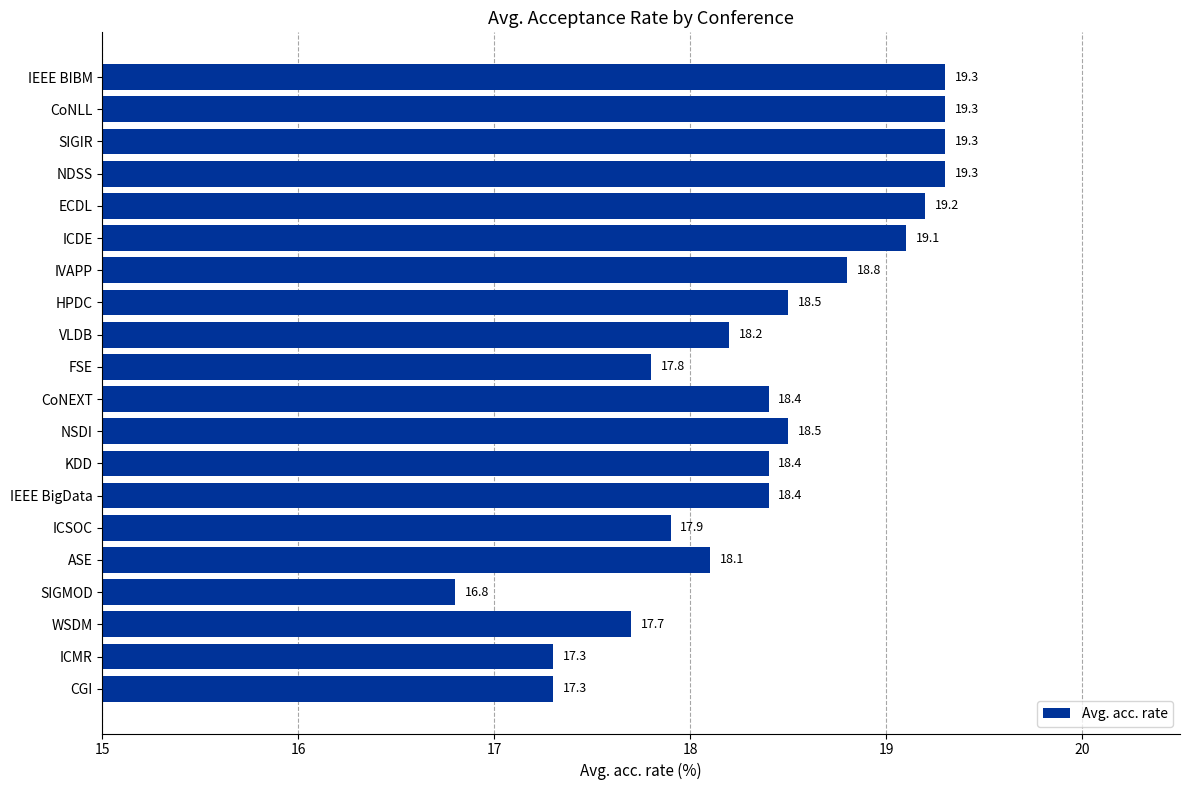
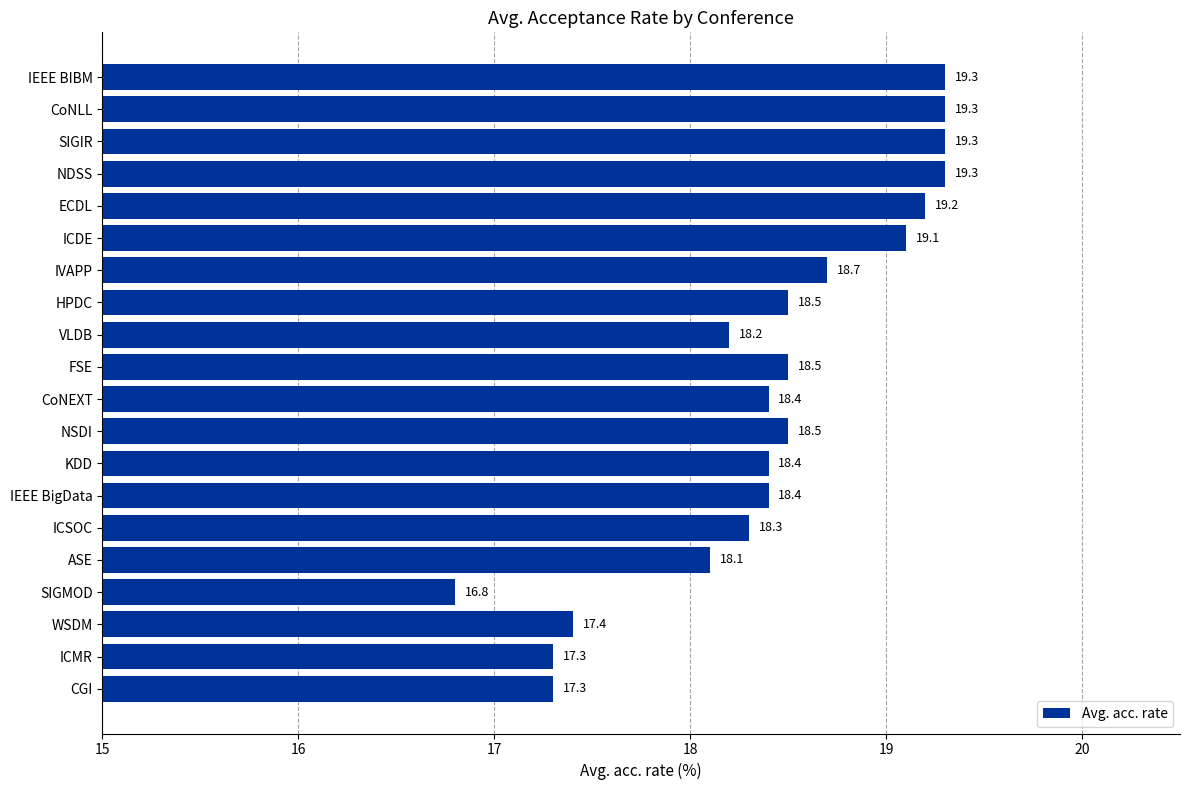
  {
    "IEEE BIBM": 19.3,
    "CoNLL": 19.3,
    "SIGIR": 19.3,
    "NDSS": 19.3,
    "ECDL": 19.2,
    "ICDE": 19.1,
-   "IVAPP": 18.8,
+   "IVAPP": 18.7,
    "HPDC": 18.5,
    "VLDB": 18.2,
-   "FSE": 17.8,
+   "FSE": 18.5,
    "CoNEXT": 18.4,
    "NSDI": 18.5,
    "KDD": 18.4,
    "IEEE BigData": 18.4,
-   "ICSOC": 17.9,
+   "ICSOC": 18.3,
    "ASE": 18.1,
    "SIGMOD": 16.8,
-   "WSDM": 17.7,
+   "WSDM": 17.4,
    "ICMR": 17.3,
    "CGI": 17.3
  }
